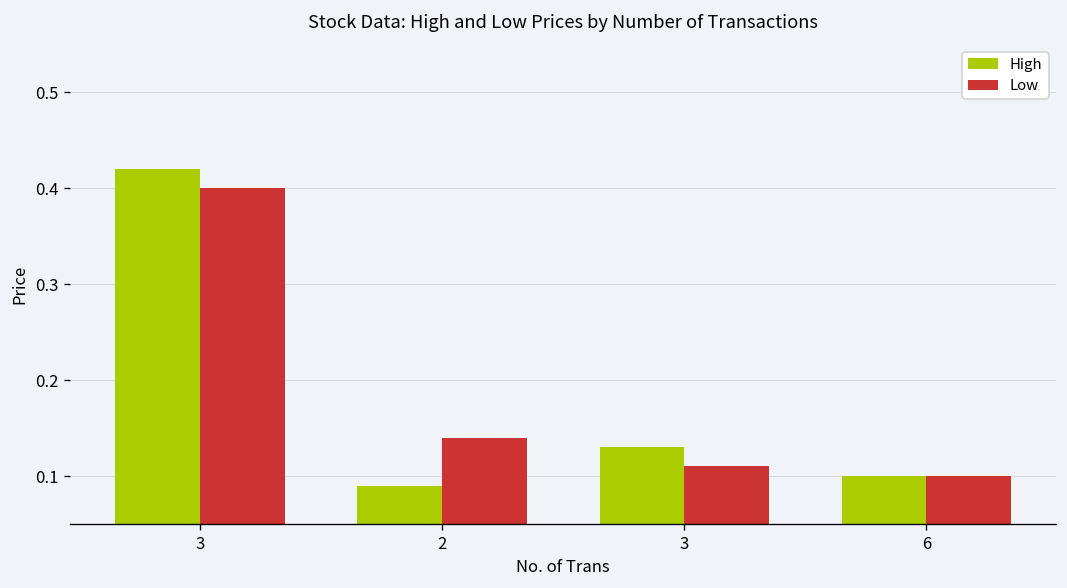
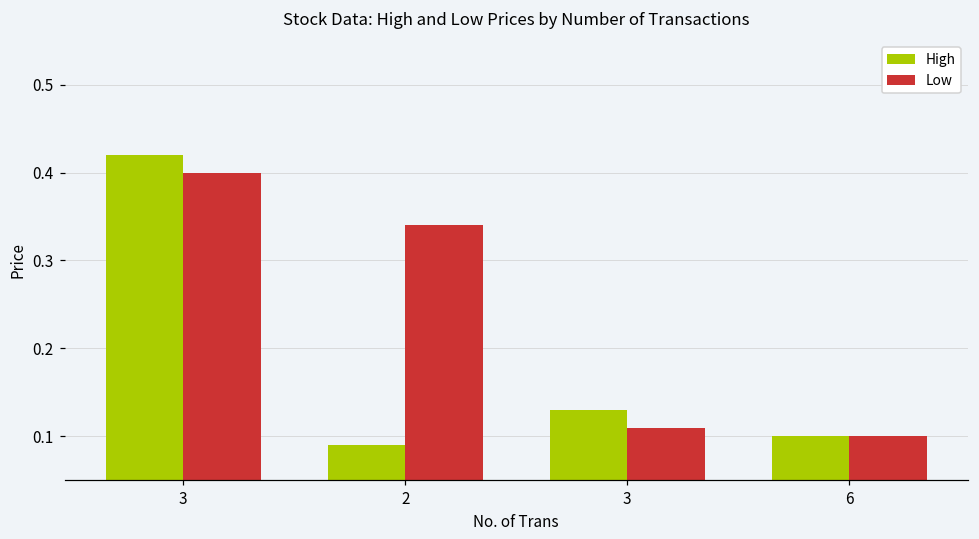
  {
    "High": {
      "2": 0.09,
      "6": 0.10
    },
    "Low": {
-     "2": 0.14,
+     "2": 0.34,
      "6": 0.10
    }
  }
